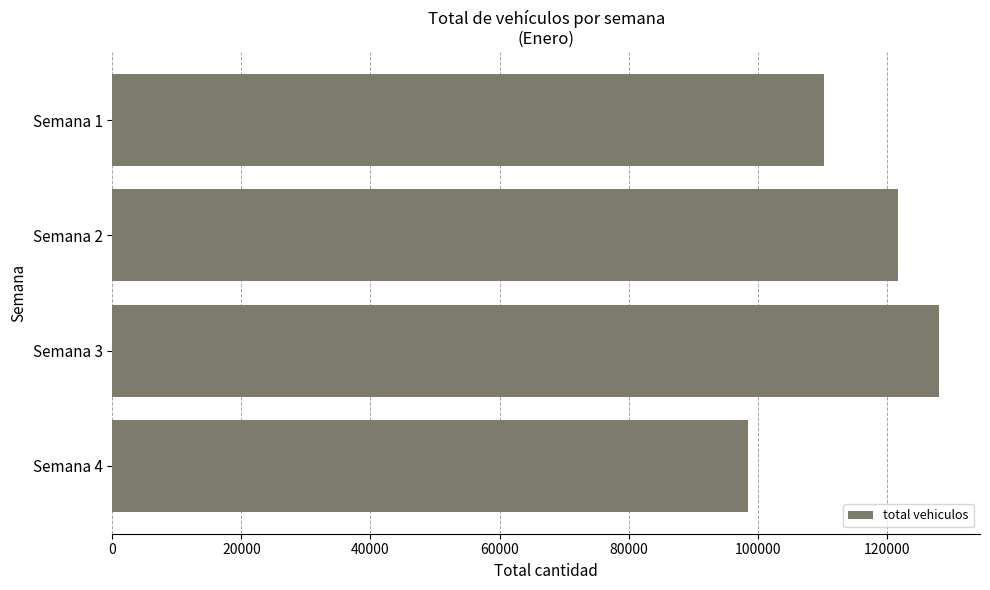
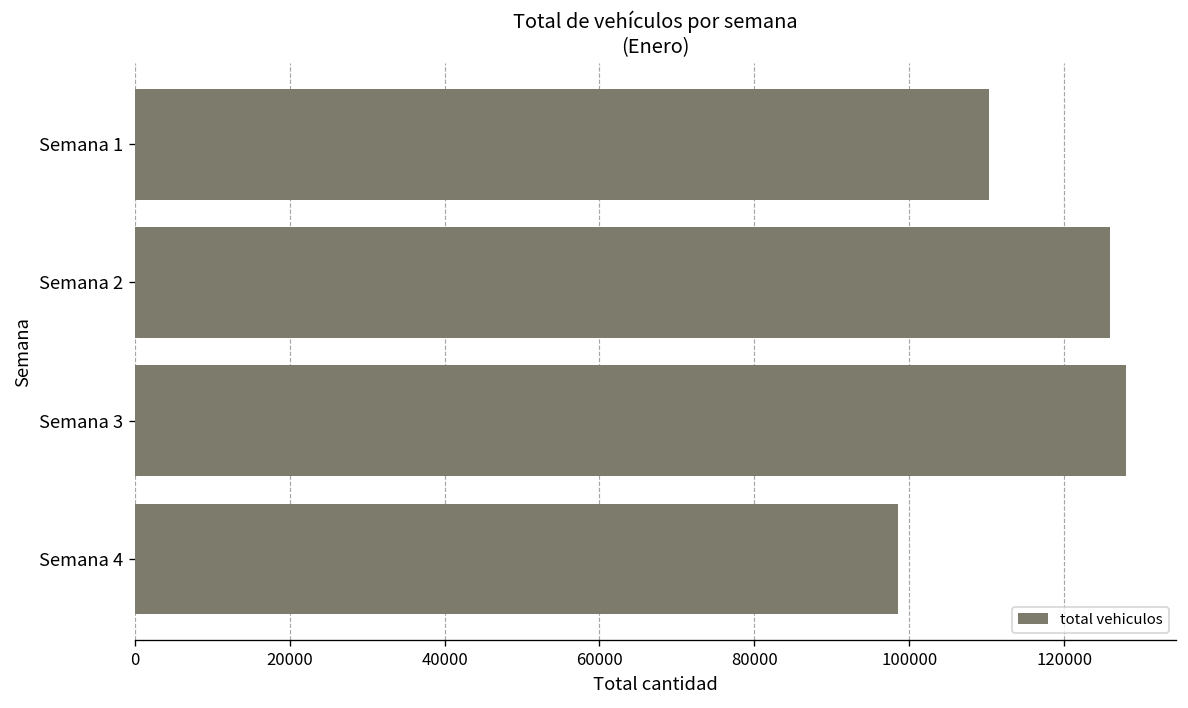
  {
    "Semana 1": 110000,
-   "Semana 2": 122000,
+   "Semana 2": 126000,
    "Semana 3": 128000,
    "Semana 4": 99000
  }
